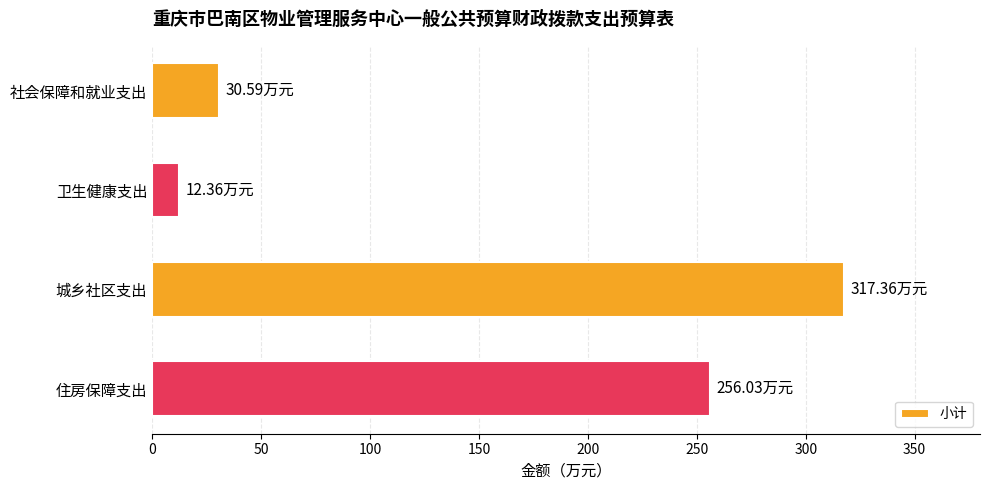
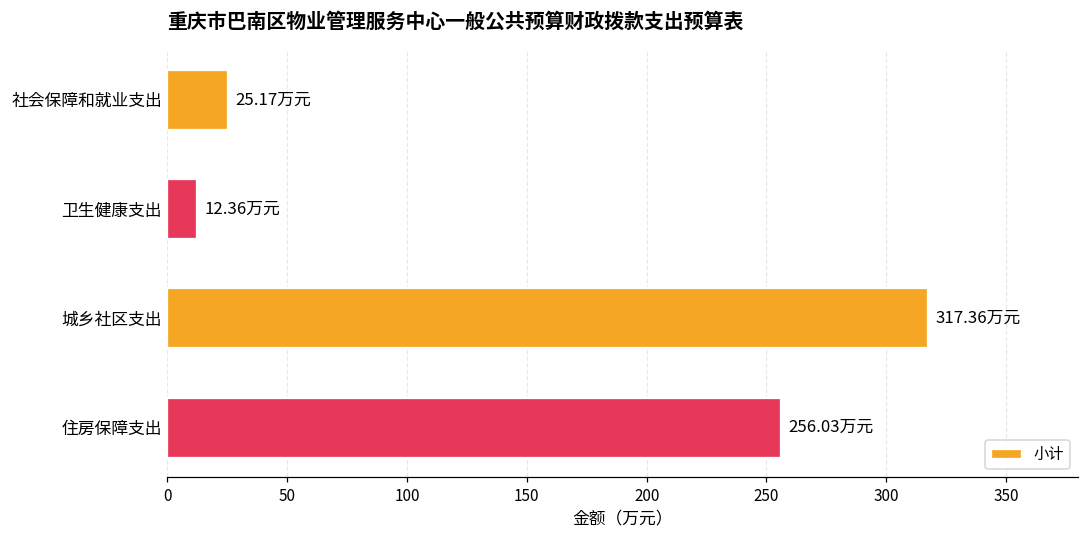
  {
-   "社会保障和就业支出": 30.59,
+   "社会保障和就业支出": 25.17,
    "卫生健康支出": 12.36,
    "城乡社区支出": 317.36,
    "住房保障支出": 256.03
  }
